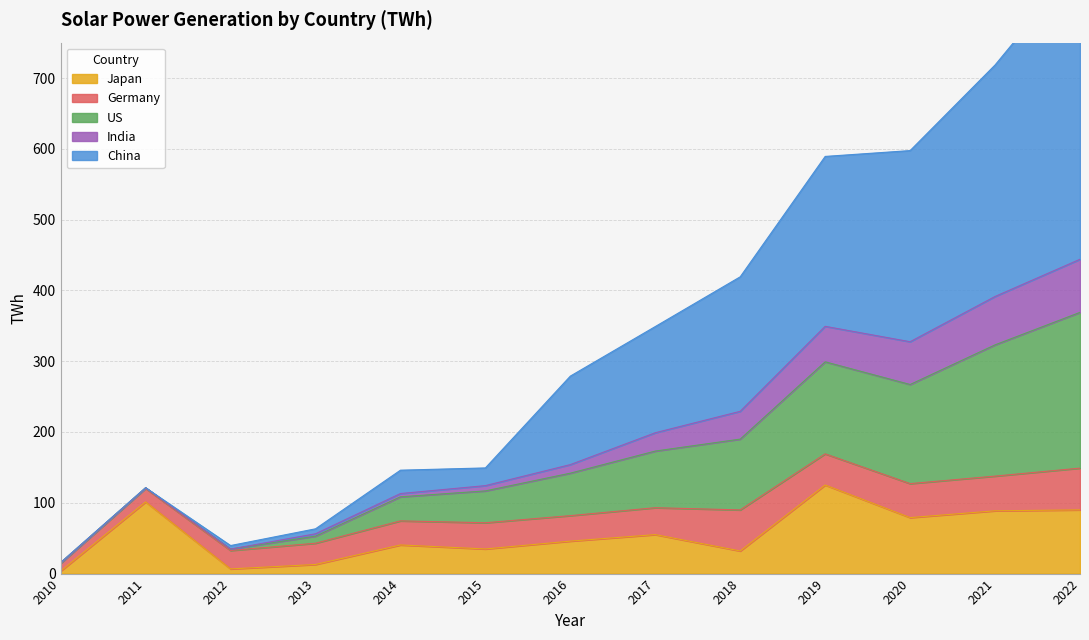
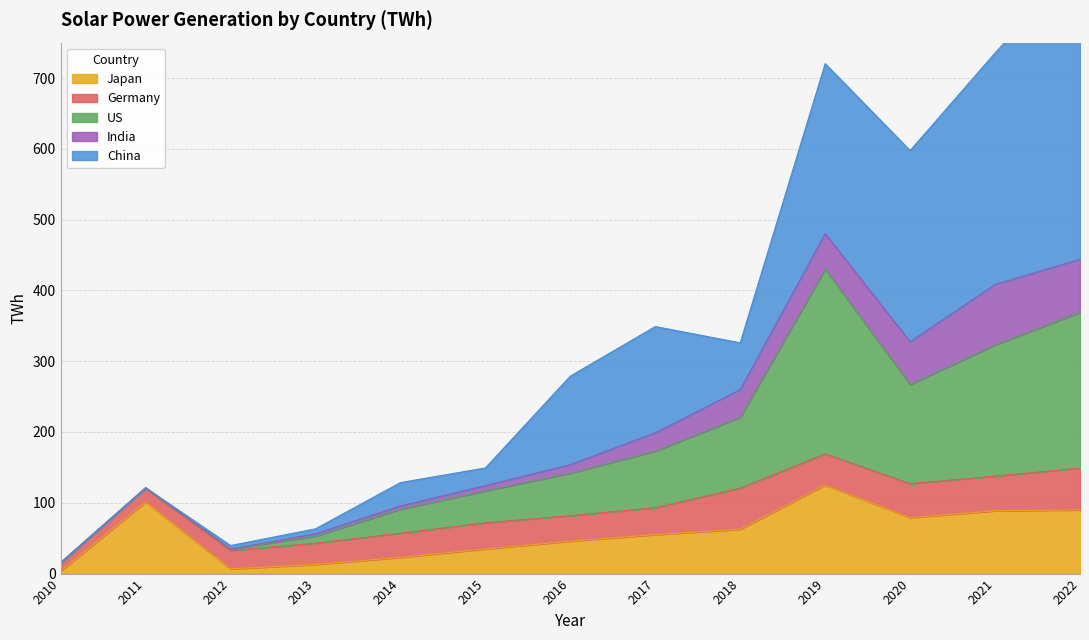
  {
    "Japan": {
      "2010": 0,
      "2011": 100,
      "2012": 10,
      "2013": 10,
-     "2014": 40,
+     "2014": 20,
      "2015": 30,
      "2016": 50,
      "2017": 60,
-     "2018": 30,
+     "2018": 60,
      "2019": 130,
      "2020": 80,
      "2021": 90,
      "2022": 90
    },
    "Germany": {
      "2013": 30,
      "2014": 30,
      "2015": 40,
      "2016": 40,
      "2017": 40,
      "2018": 60,
      "2019": 40,
      "2020": 50,
      "2021": 50,
      "2022": 60
    },
    "US": {
      "2014": 30,
      "2015": 50,
      "2016": 60,
      "2017": 80,
      "2018": 100,
-     "2019": 130,
+     "2019": 260,
      "2020": 140,
      "2021": 190,
      "2022": 220
    },
    "India": {
      "2014": 0,
      "2015": 10,
      "2016": 10,
      "2017": 30,
      "2018": 40,
      "2019": 50,
      "2020": 60,
-     "2021": 70,
+     "2021": 90,
      "2022": 80
    },
    "China": {
      "2012": 10,
      "2013": 10,
      "2014": 30,
      "2015": 30,
      "2016": 130,
      "2017": 150,
-     "2018": 190,
+     "2018": 70,
      "2019": 240,
      "2020": 270,
      "2021": 330
    }
  }
